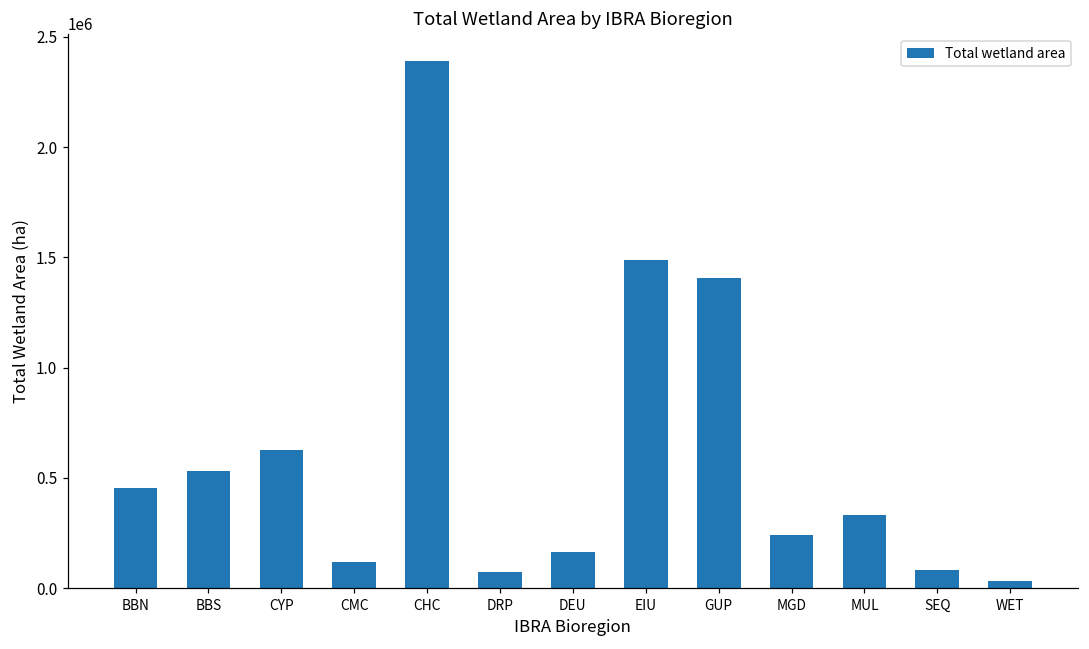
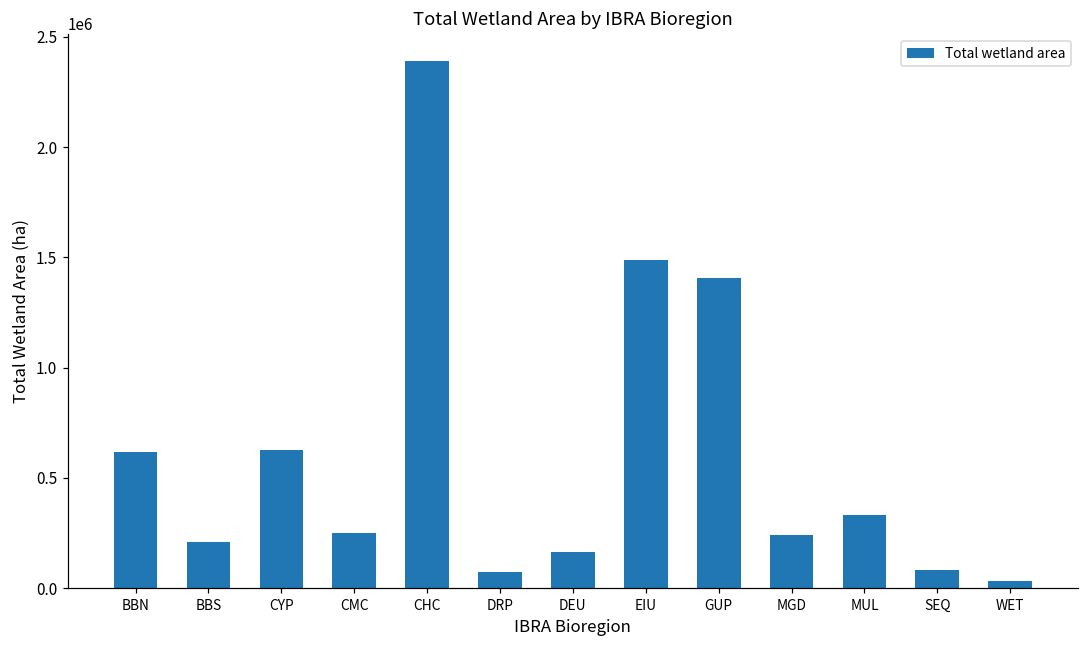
  {
-   "BBN": 460000,
-   "BBS": 530000,
+   "BBN": 620000,
+   "BBS": 210000,
    "CYP": 630000,
-   "CMC": 120000,
+   "CMC": 250000,
    "CHC": 2390000,
    "DRP": 70000,
    "DEU": 160000,
    "EIU": 1490000,
    "GUP": 1410000,
    "MGD": 240000,
    "MUL": 330000,
    "SEQ": 80000,
    "WET": 30000
  }
